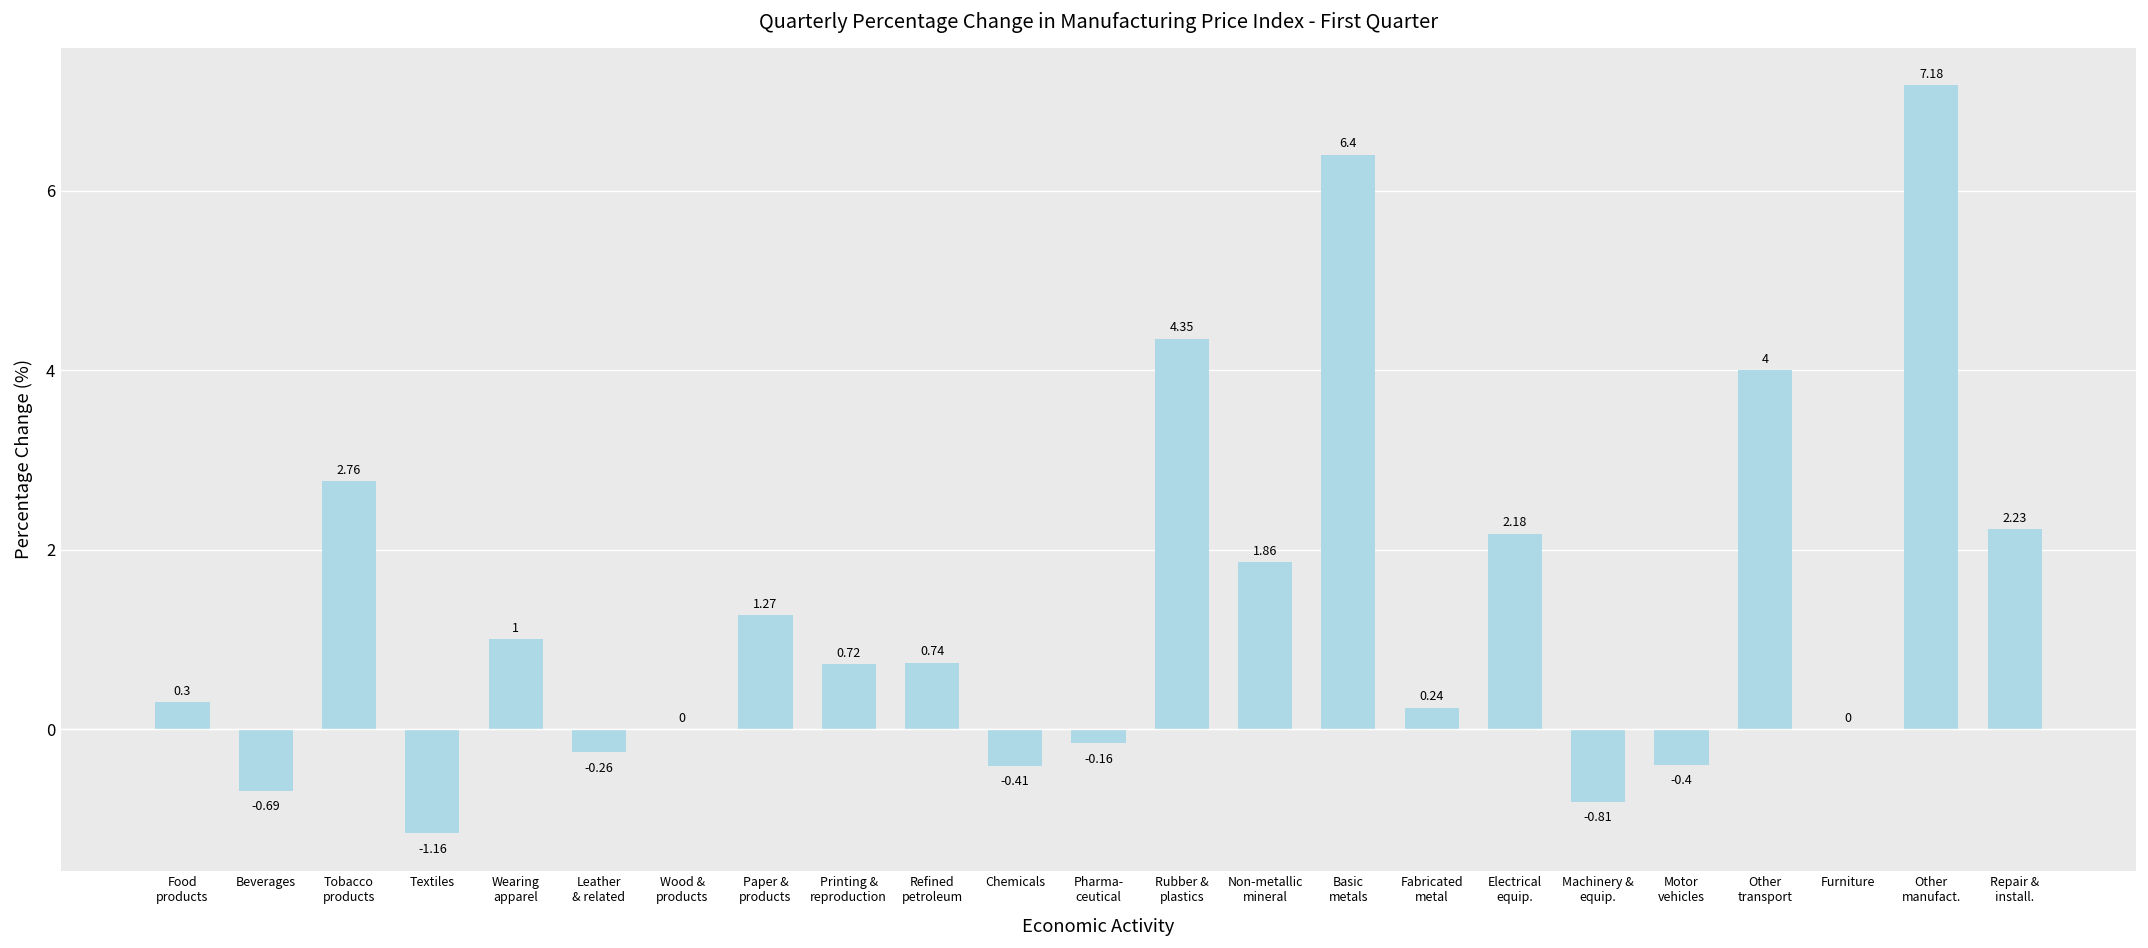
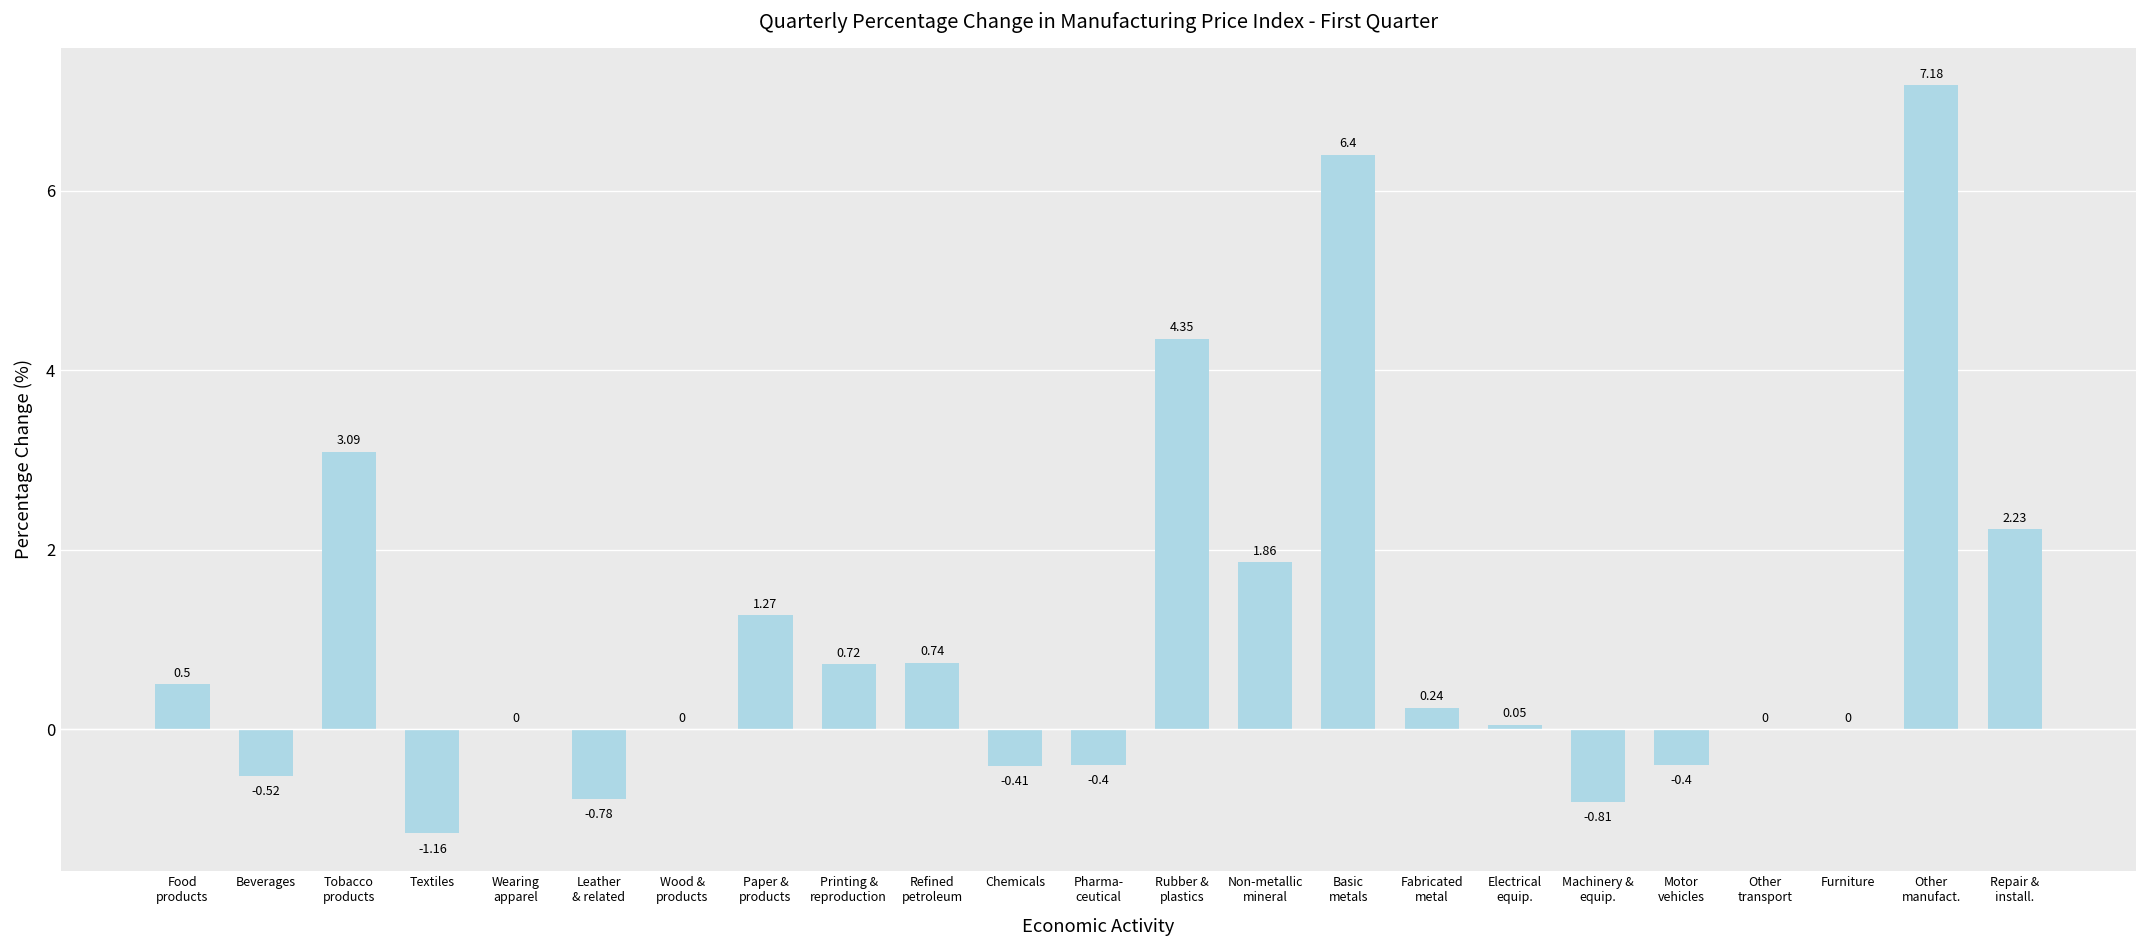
  {
-   "Food products": 0.3,
-   "Beverages": -0.69,
-   "Tobacco products": 2.76,
+   "Food products": 0.5,
+   "Beverages": -0.52,
+   "Tobacco products": 3.09,
    "Textiles": -1.16,
-   "Wearing apparel": 1,
-   "Leather & related": -0.26,
+   "Wearing apparel": 0,
+   "Leather & related": -0.78,
    "Wood & products": 0,
    "Paper & products": 1.27,
    "Printing & reproduction": 0.72,
    "Refined petroleum": 0.74,
    "Chemicals": -0.41,
-   "Pharma- ceutical": -0.16,
+   "Pharma- ceutical": -0.4,
    "Rubber & plastics": 4.35,
    "Non-metallic mineral": 1.86,
    "Basic metals": 6.4,
    "Fabricated metal": 0.24,
-   "Electrical equip.": 2.18,
+   "Electrical equip.": 0.05,
    "Machinery & equip.": -0.81,
    "Motor vehicles": -0.4,
-   "Other transport": 4,
+   "Other transport": 0,
    "Furniture": 0,
    "Other manufact.": 7.18,
    "Repair & install.": 2.23
  }
